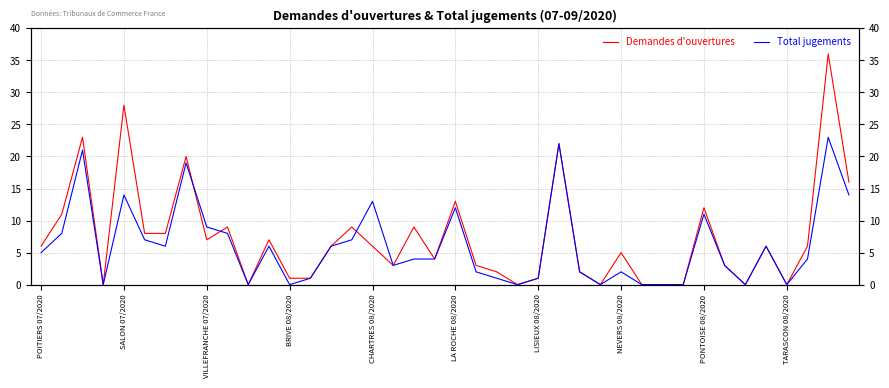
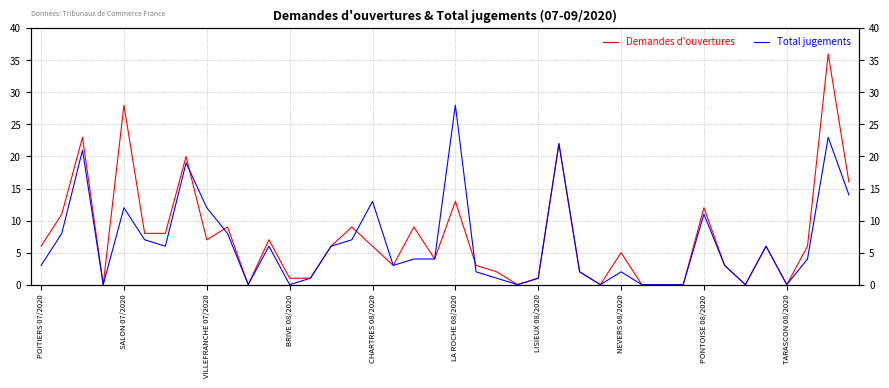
  {
    "Demandes d'ouvertures": {
      "POITIERS 07/2020": 6,
      "SALON 07/2020": 28,
      "VILLEFRANCHE 07/2020": 7,
      "BRIVE 08/2020": 1,
      "CHARTRES 08/2020": 6,
      "LA ROCHE 08/2020": 13,
      "NEVERS 08/2020": 5,
      "PONTOISE 08/2020": 12
    },
    "Total jugements": {
-     "POITIERS 07/2020": 5,
-     "SALON 07/2020": 14,
-     "VILLEFRANCHE 07/2020": 9,
+     "POITIERS 07/2020": 3,
+     "SALON 07/2020": 12,
+     "VILLEFRANCHE 07/2020": 12,
      "BRIVE 08/2020": 0,
      "CHARTRES 08/2020": 13,
-     "LA ROCHE 08/2020": 12,
+     "LA ROCHE 08/2020": 28,
      "NEVERS 08/2020": 2,
      "PONTOISE 08/2020": 11
    }
  }
